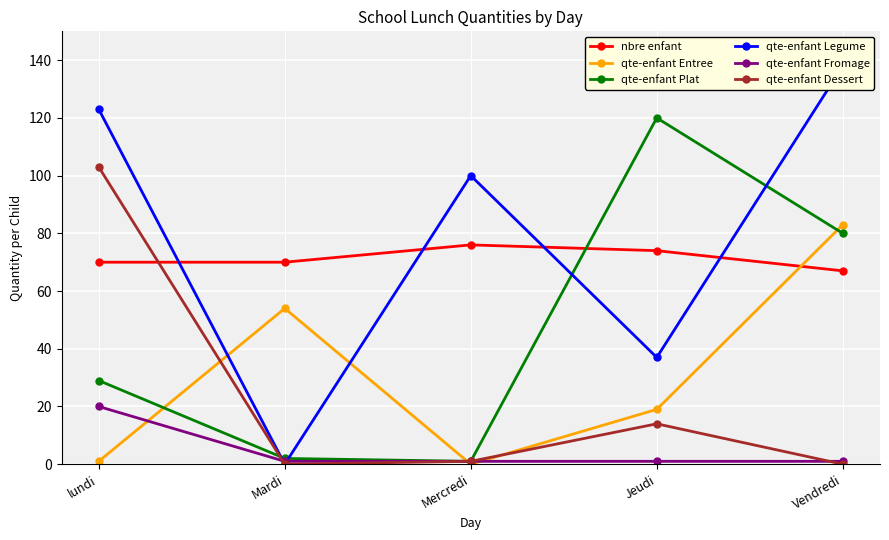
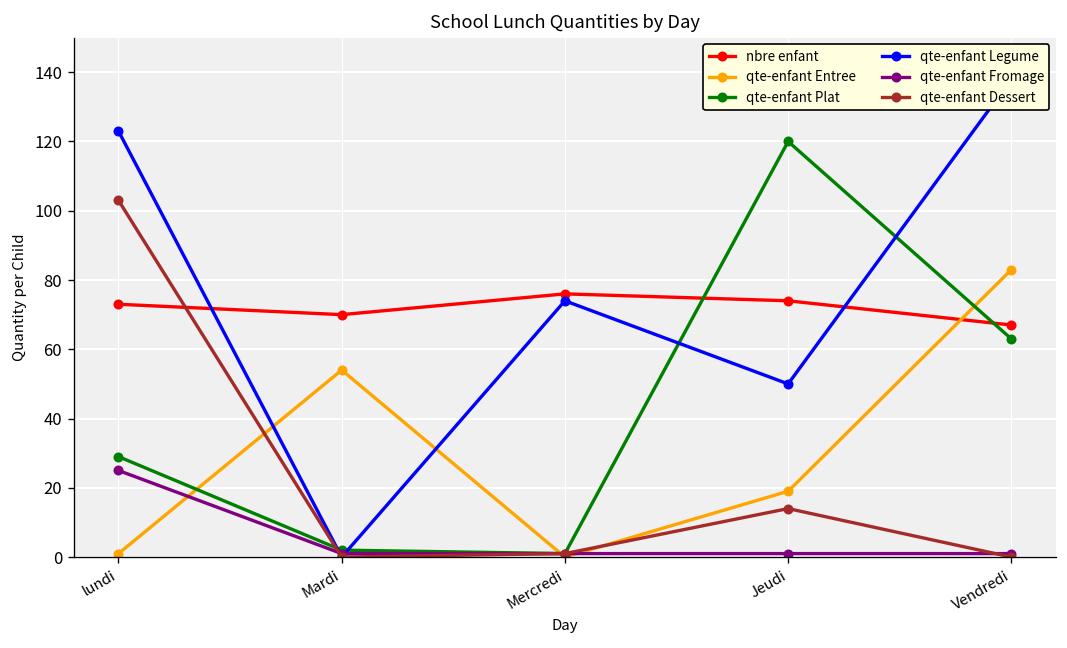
  {
    "nbre enfant": {
-     "lundi": 70,
+     "lundi": 73,
      "Mardi": 70,
      "Mercredi": 76,
      "Jeudi": 74,
      "Vendredi": 67
    },
    "qte-enfant Entree": {
      "lundi": 1,
      "Mardi": 54,
      "Mercredi": 0,
      "Jeudi": 19,
      "Vendredi": 83
    },
    "qte-enfant Plat": {
      "lundi": 29,
      "Mardi": 2,
      "Jeudi": 120,
-     "Vendredi": 80
+     "Vendredi": 63
    },
    "qte-enfant Legume": {
      "lundi": 123,
-     "Mercredi": 100,
-     "Jeudi": 37
+     "Mercredi": 74,
+     "Jeudi": 50
    },
    "qte-enfant Fromage": {
-     "lundi": 20,
+     "lundi": 25,
      "Mardi": 1,
      "Jeudi": 1,
      "Vendredi": 1
    },
    "qte-enfant Dessert": {
      "lundi": 103,
      "Jeudi": 14,
      "Vendredi": 0
    }
  }
